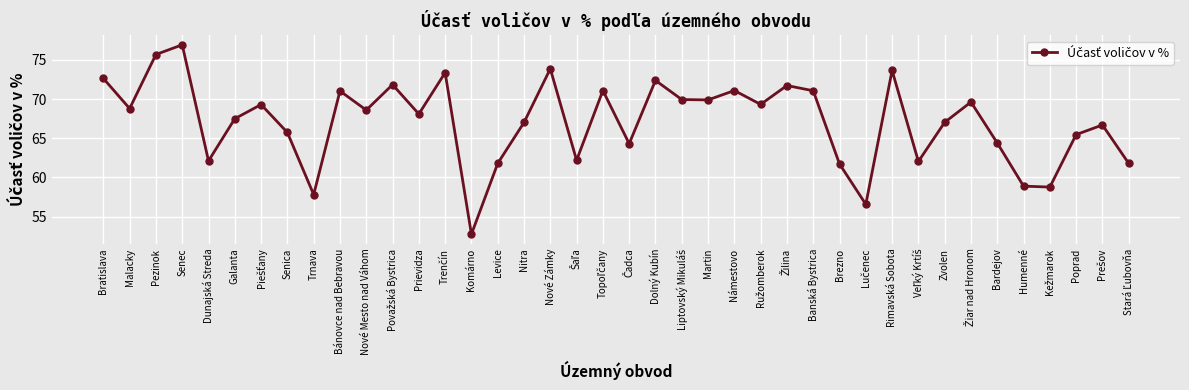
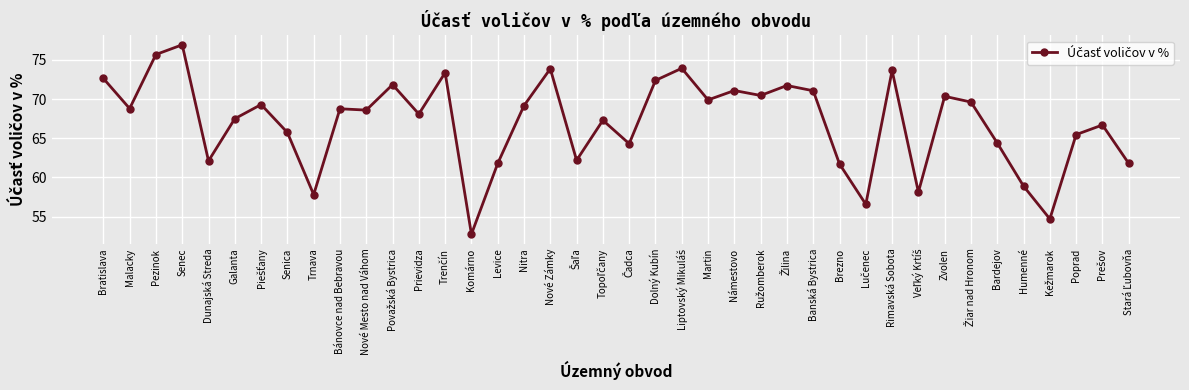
  {
    "Bratislava": 73,
    "Malacky": 69,
    "Pezinok": 76,
    "Senec": 77,
    "Dunajská Streda": 62,
    "Galanta": 68,
    "Piešťany": 69,
    "Senica": 66,
    "Trnava": 58,
-   "Bánovce nad Bebravou": 71,
+   "Bánovce nad Bebravou": 69,
    "Nové Mesto nad Váhom": 69,
    "Považská Bystrica": 72,
    "Prievidza": 68,
    "Trenčín": 73,
    "Komárno": 53,
    "Levice": 62,
-   "Nitra": 67,
+   "Nitra": 69,
    "Nové Zámky": 74,
    "Šaľa": 62,
-   "Topoľčany": 71,
+   "Topoľčany": 67,
    "Čadca": 64,
    "Dolný Kubín": 72,
-   "Liptovský Mikuláš": 70,
+   "Liptovský Mikuláš": 74,
    "Martin": 70,
    "Námestovo": 71,
-   "Ružomberok": 69,
+   "Ružomberok": 70,
    "Žilina": 72,
    "Banská Bystrica": 71,
    "Brezno": 62,
    "Lučenec": 57,
    "Rimavská Sobota": 74,
-   "Veľký Krtíš": 62,
-   "Zvolen": 67,
+   "Veľký Krtíš": 58,
+   "Zvolen": 70,
    "Žiar nad Hronom": 70,
    "Bardejov": 64,
    "Humenné": 59,
-   "Kežmarok": 59,
+   "Kežmarok": 55,
    "Poprad": 65,
    "Prešov": 67,
    "Stará Ľubovňa": 62
  }
